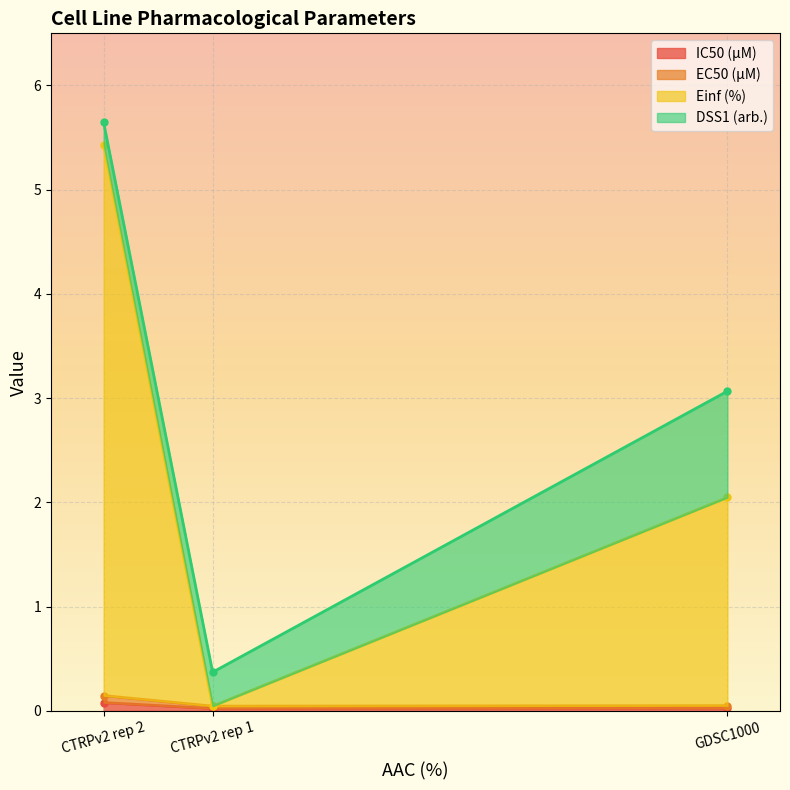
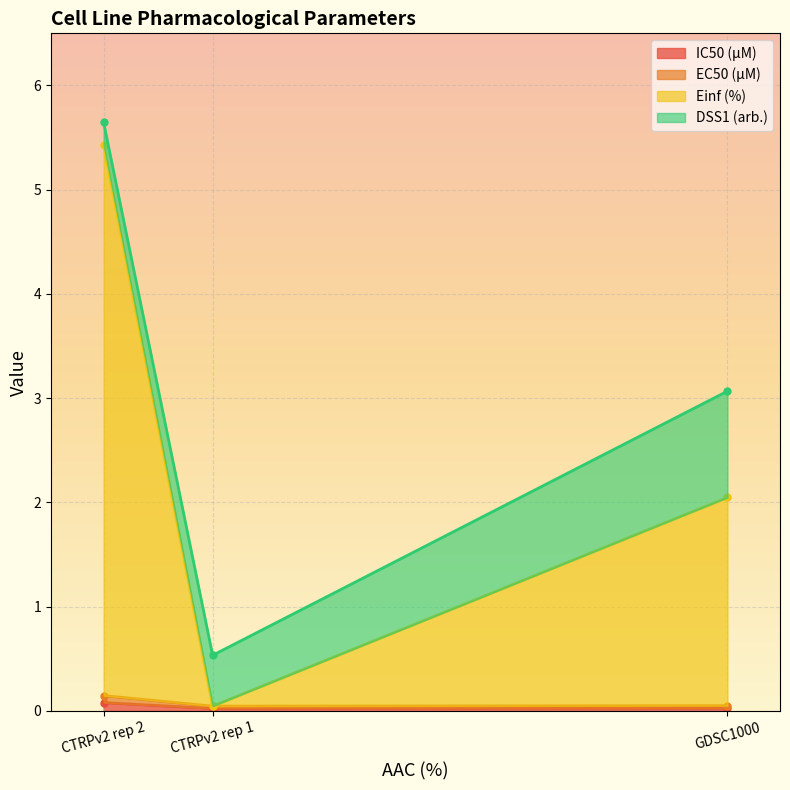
  {
    "Einf (%)": {
      "CTRPv2 rep 2": 5.28,
      "GDSC1000": 2.00
    },
    "DSS1 (arb.)": {
      "CTRPv2 rep 2": 0.22,
-     "CTRPv2 rep 1": 0.33,
+     "CTRPv2 rep 1": 0.49,
      "GDSC1000": 1.02
    }
  }
